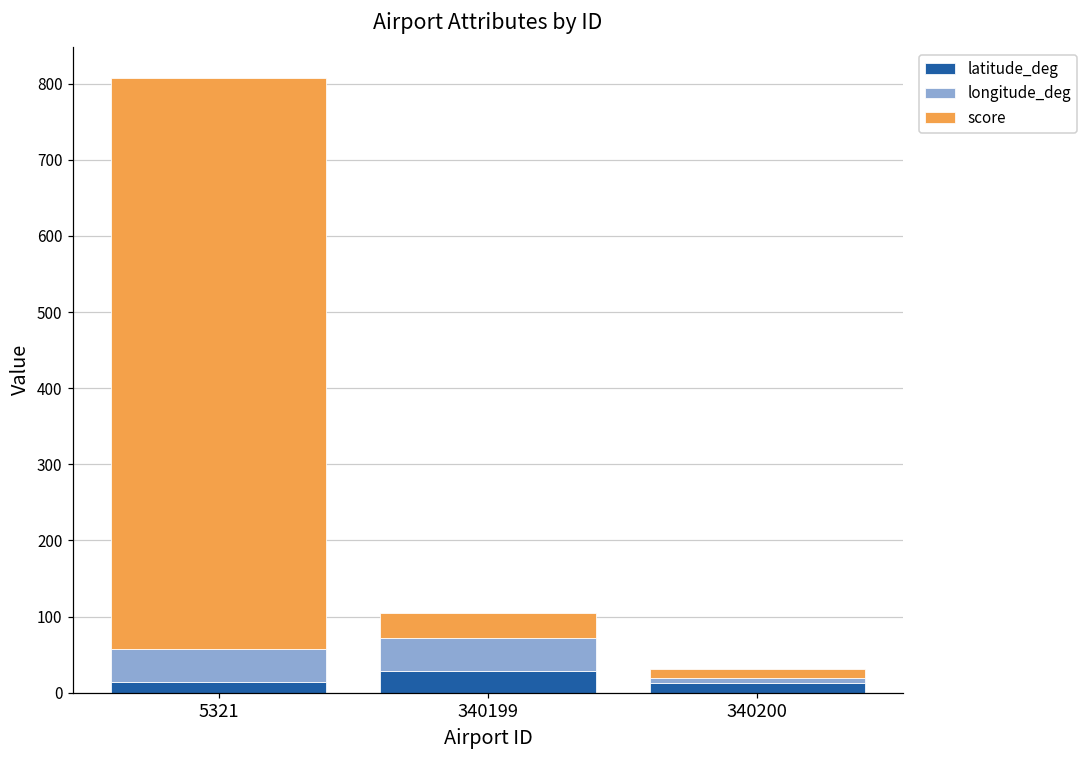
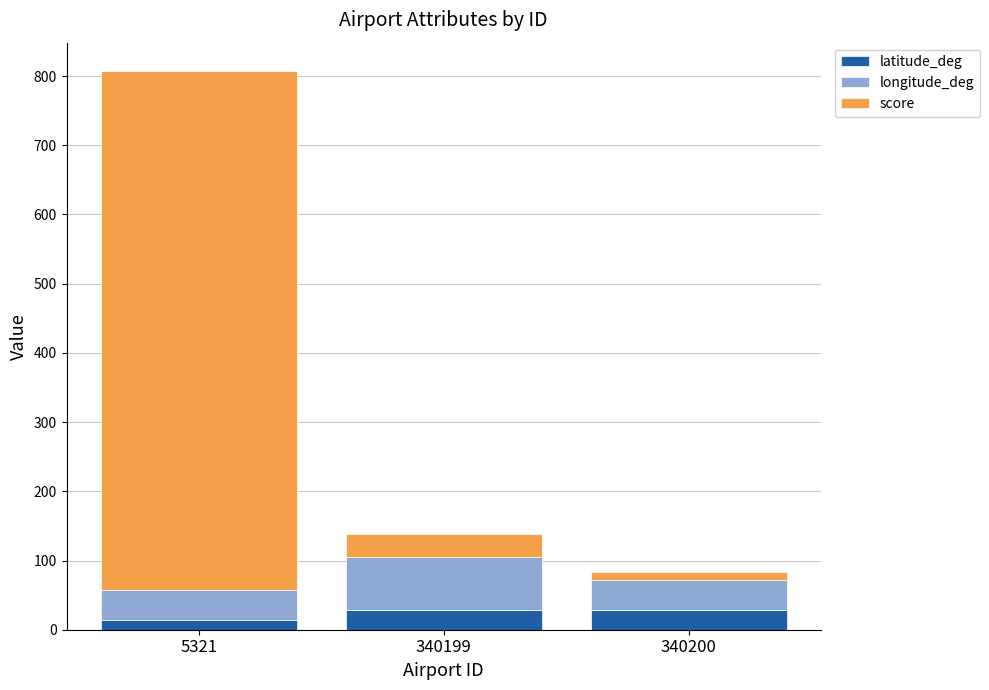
  {
    "latitude_deg": {
      "5321": 10,
      "340199": 30,
-     "340200": 10
+     "340200": 30
    },
    "longitude_deg": {
      "5321": 40,
-     "340199": 40,
-     "340200": 10
+     "340199": 80,
+     "340200": 40
    },
    "score": {
      "5321": 750,
      "340199": 30,
      "340200": 10
    }
  }
